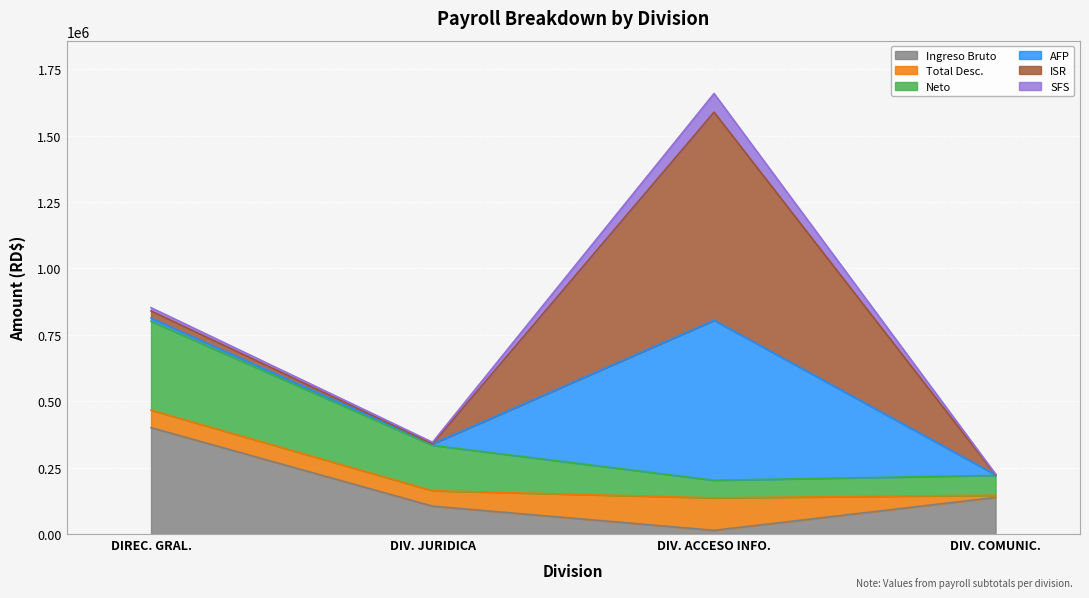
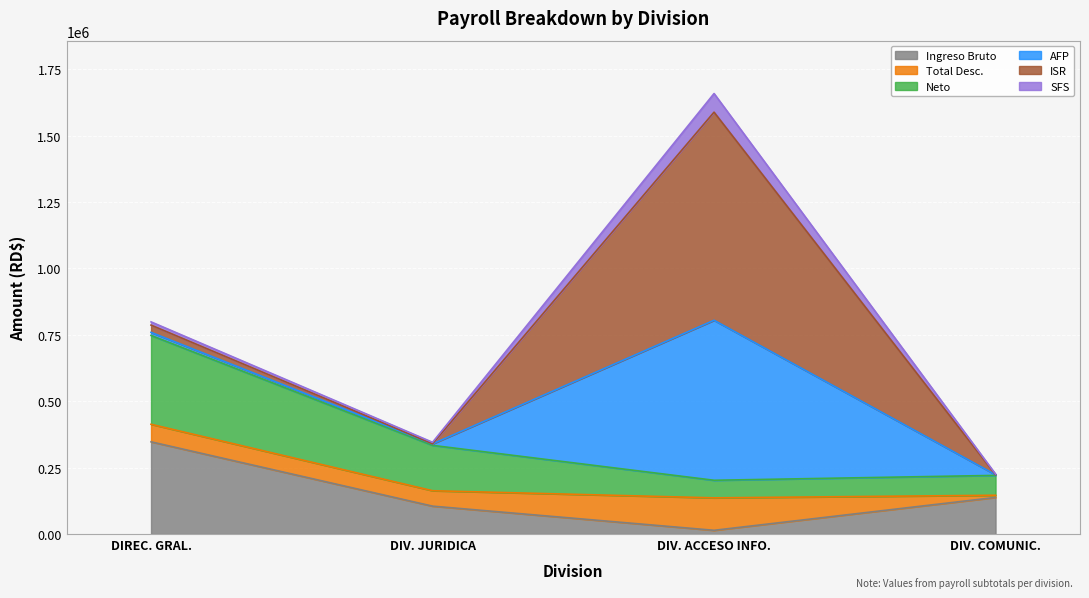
  {
    "Ingreso Bruto": {
-     "DIREC. GRAL.": 400000,
+     "DIREC. GRAL.": 350000,
      "DIV. JURIDICA": 100000,
      "DIV. ACCESO INFO.": 10000
    },
    "Total Desc.": {
      "DIREC. GRAL.": 70000,
      "DIV. JURIDICA": 60000,
      "DIV. ACCESO INFO.": 120000
    },
    "Neto": {
      "DIREC. GRAL.": 330000,
      "DIV. ACCESO INFO.": 70000
    },
    "AFP": {
      "DIREC. GRAL.": 10000,
      "DIV. ACCESO INFO.": 600000
    },
    "ISR": {
      "DIREC. GRAL.": 30000,
      "DIV. ACCESO INFO.": 780000
    },
    "SFS": {
      "DIREC. GRAL.": 10000,
      "DIV. ACCESO INFO.": 70000
    }
  }
